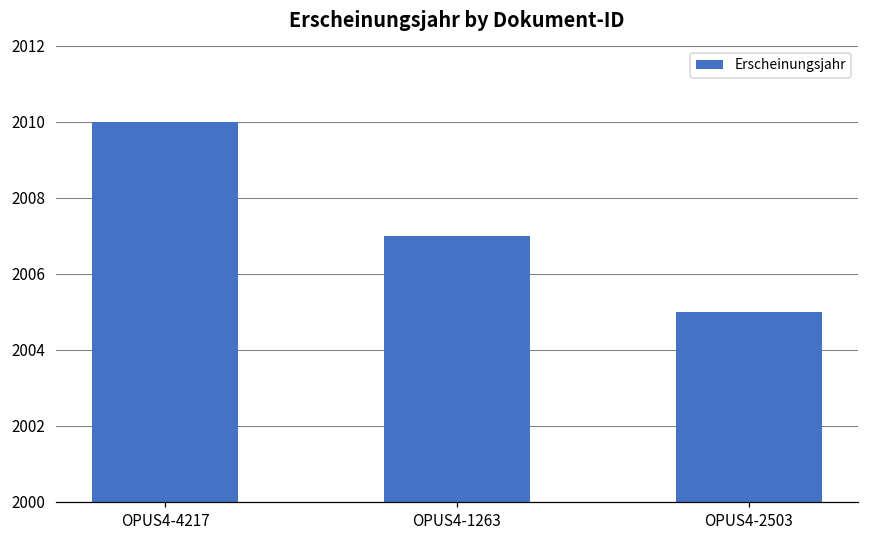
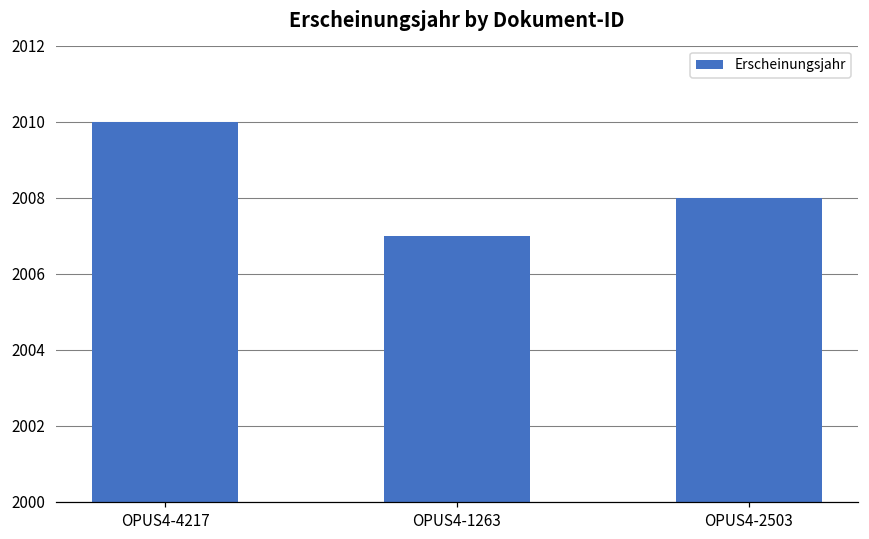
  {
    "OPUS4-4217": 2010,
    "OPUS4-1263": 2007,
-   "OPUS4-2503": 2005
+   "OPUS4-2503": 2008
  }
